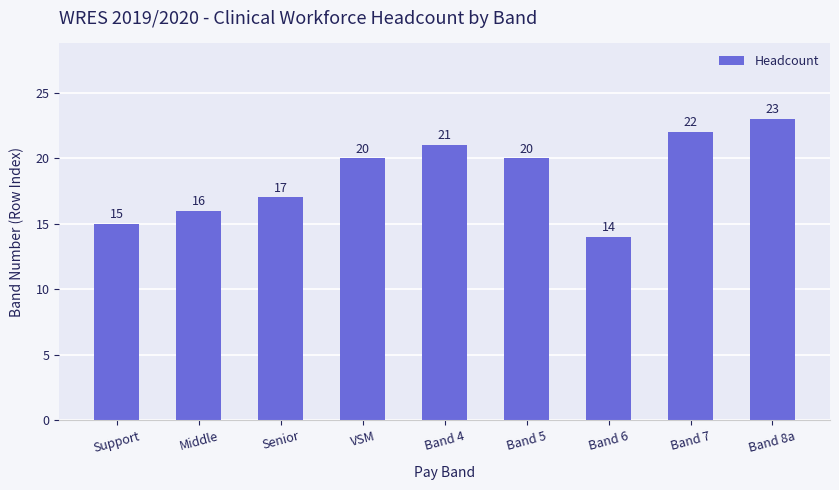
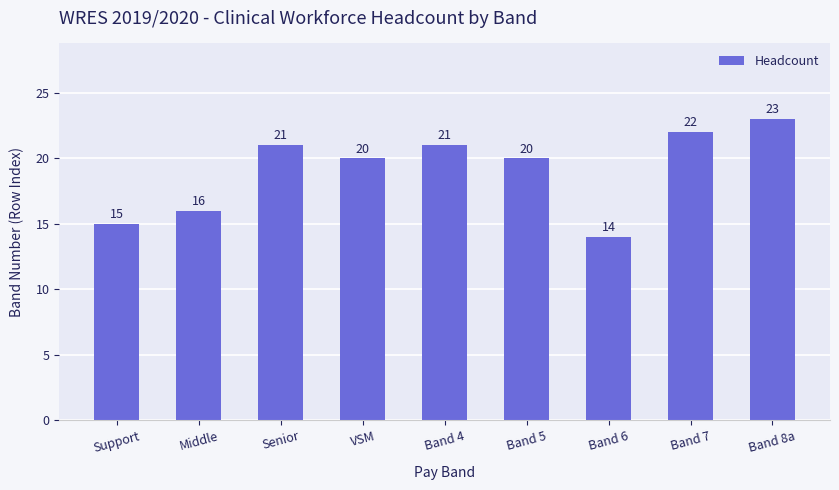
  {
    "Support": 15,
    "Middle": 16,
-   "Senior": 17,
+   "Senior": 21,
    "VSM": 20,
    "Band 4": 21,
    "Band 5": 20,
    "Band 6": 14,
    "Band 7": 22,
    "Band 8a": 23
  }
